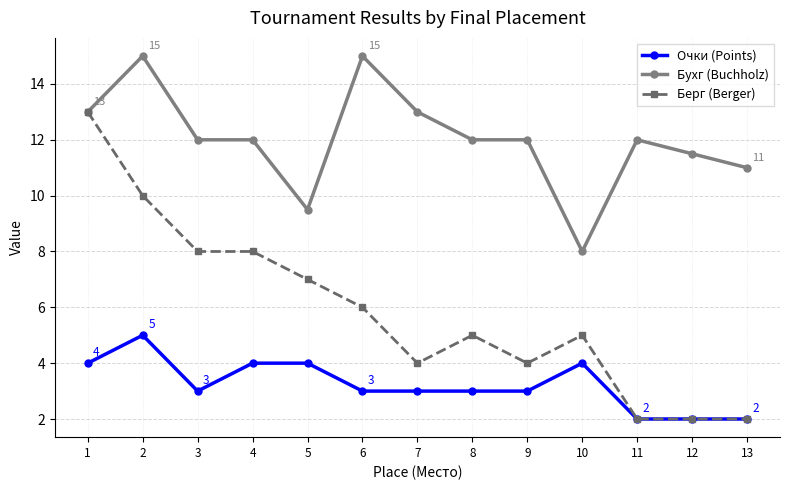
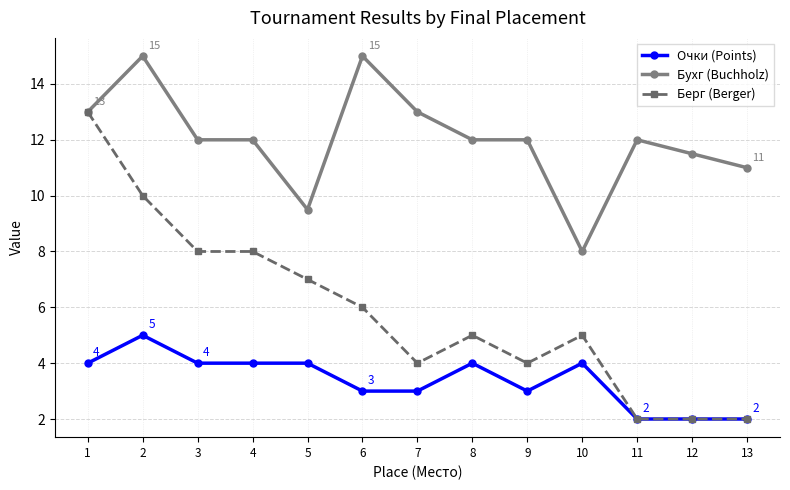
  {
    "Очки (Points)": {
      "1": 4,
      "2": 5,
-     "3": 3,
+     "3": 4,
      "6": 3,
-     "8": 3
+     "8": 4
    }
  }
